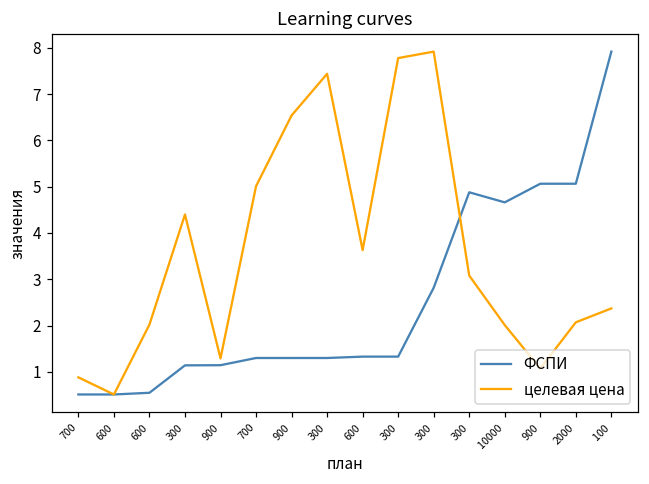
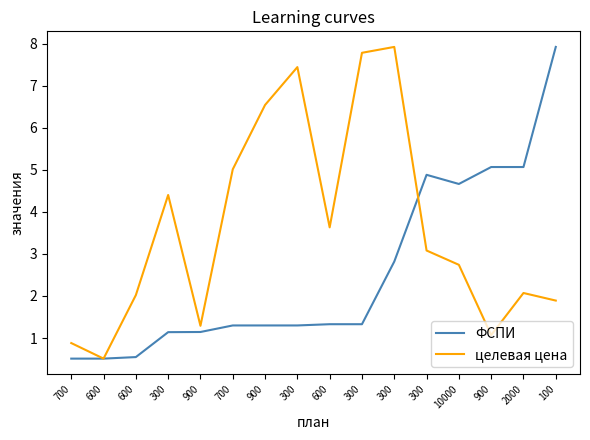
  {
    "ФСПИ": {
      "10000": 4.7,
      "2000": 5.1,
      "100": 7.9
    },
    "целевая цена": {
-     "10000": 2.0,
+     "10000": 2.7,
      "2000": 2.1,
-     "100": 2.4
+     "100": 1.9
    }
  }
